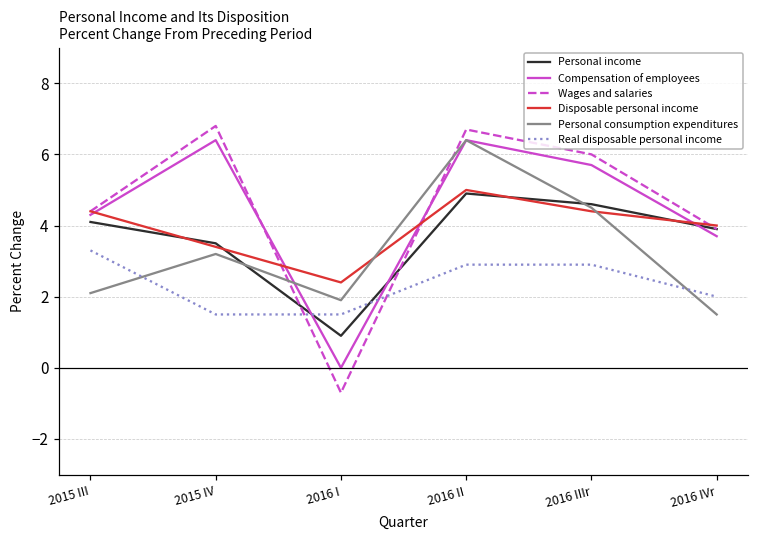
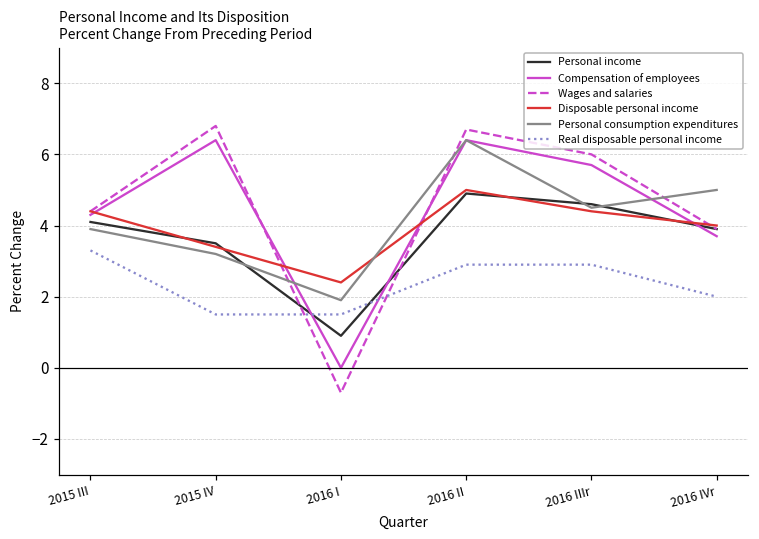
  {
    "Personal income": {
      "2015 III": 4.1,
      "2015 IV": 3.5,
      "2016 I": 0.9,
      "2016 II": 4.9,
      "2016 IIIr": 4.6
    },
    "Disposable personal income": {
      "2015 IV": 3.4,
      "2016 I": 2.4,
      "2016 II": 5.0,
      "2016 IIIr": 4.4,
      "2016 IVr": 4.0
    },
    "Personal consumption expenditures": {
-     "2015 III": 2.1,
+     "2015 III": 3.9,
      "2015 IV": 3.2,
      "2016 I": 1.9,
      "2016 IIIr": 4.5,
-     "2016 IVr": 1.5
+     "2016 IVr": 5.0
    },
    "Real disposable personal income": {
      "2015 III": 3.3,
      "2015 IV": 1.5,
      "2016 I": 1.5,
      "2016 II": 2.9,
      "2016 IIIr": 2.9,
      "2016 IVr": 2.0
    }
  }
